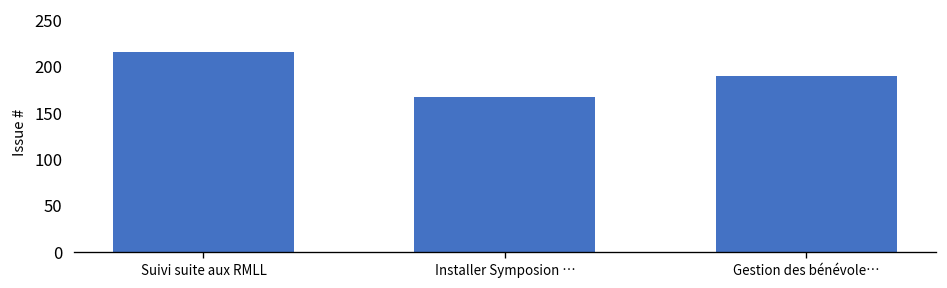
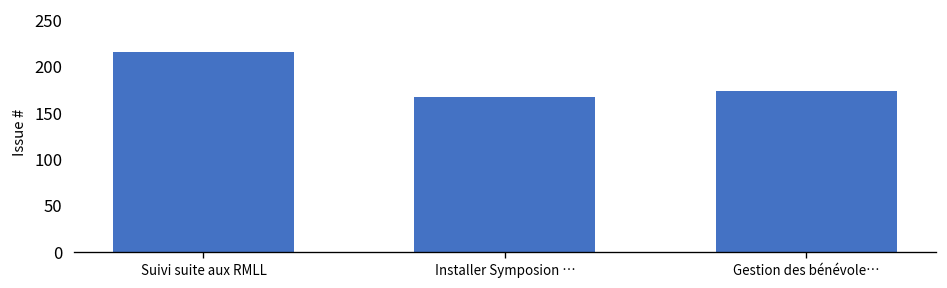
  {
    "Suivi suite aux RMLL": 220,
    "Installer Symposion …": 170,
-   "Gestion des bénévole…": 190
+   "Gestion des bénévole…": 170
  }
